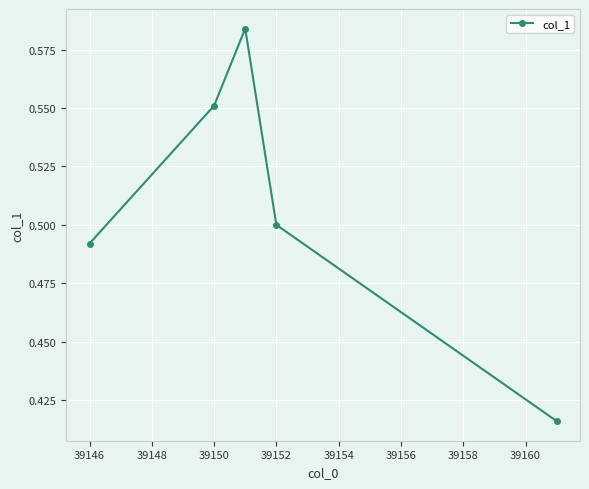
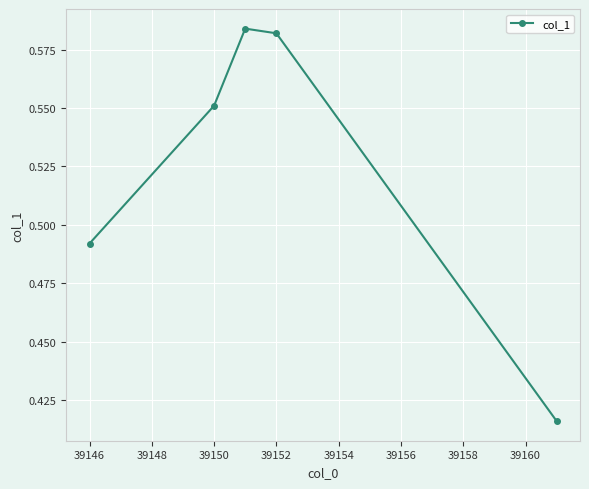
  {
    "39146": 0.492,
    "39150": 0.551,
-   "39152": 0.500
+   "39152": 0.582
  }
